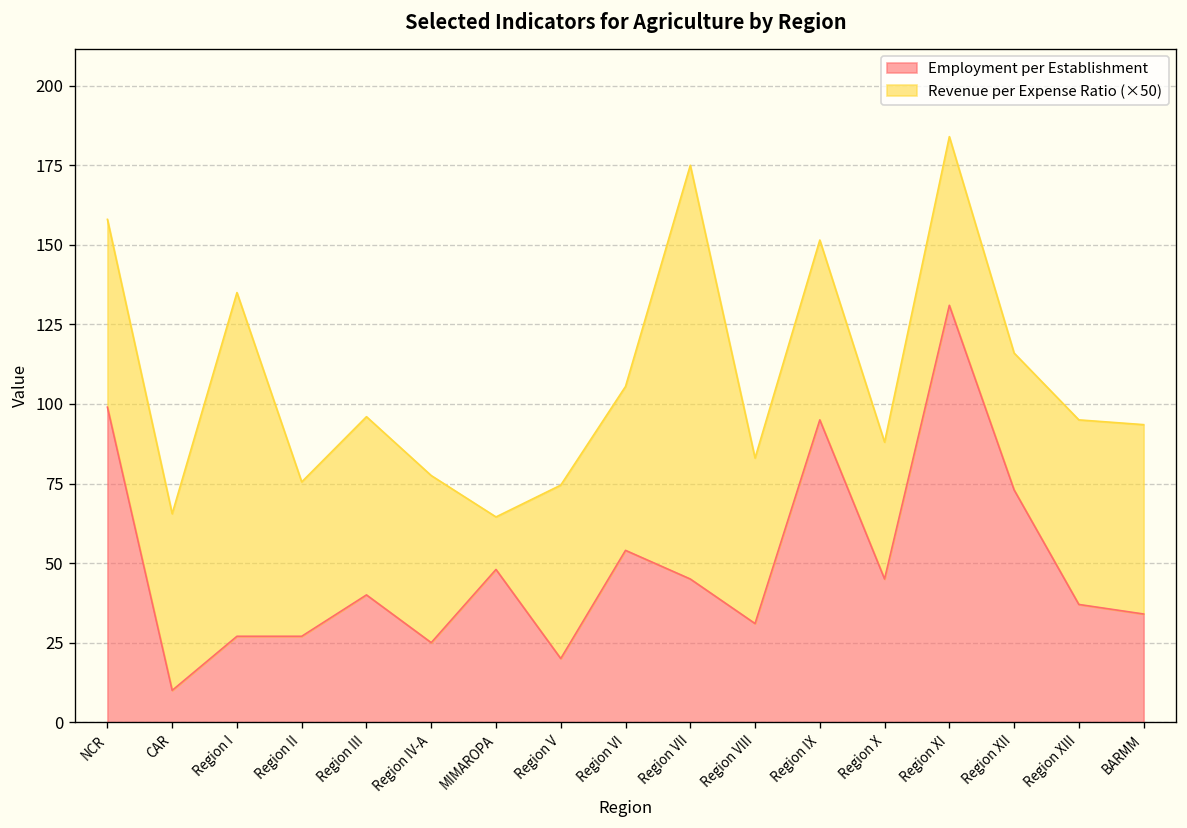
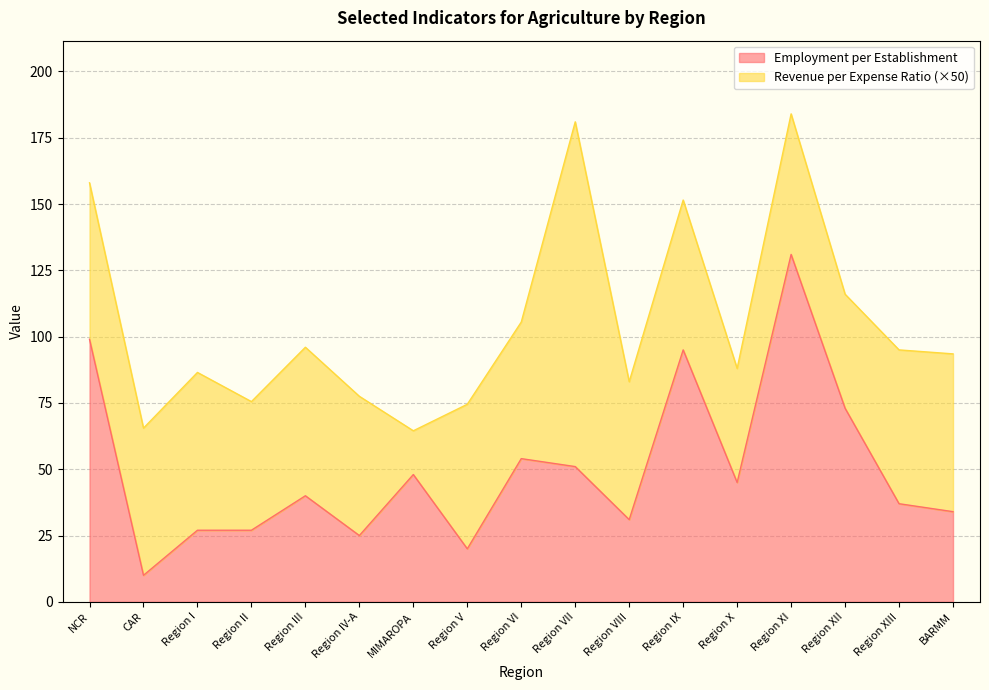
  {
    "Employment per Establishment": {
      "NCR": 99,
      "CAR": 10,
      "Region I": 27,
      "Region II": 27,
      "Region III": 40,
      "Region IV-A": 25,
      "MIMAROPA": 48,
      "Region V": 20,
      "Region VI": 54,
-     "Region VII": 45,
+     "Region VII": 51,
      "Region VIII": 31,
      "Region IX": 95,
      "Region X": 45,
      "Region XI": 131,
      "Region XII": 73,
      "Region XIII": 37,
      "BARMM": 34
    },
    "Revenue per Expense Ratio (×50)": {
      "NCR": 59,
      "CAR": 56,
-     "Region I": 108,
+     "Region I": 60,
      "Region II": 49,
      "Region III": 56,
      "Region IV-A": 53,
      "MIMAROPA": 17,
      "Region V": 55,
      "Region VI": 52,
      "Region VII": 130,
      "Region VIII": 52,
      "Region IX": 57,
      "Region X": 43,
      "Region XI": 53,
      "Region XII": 43,
      "Region XIII": 58,
      "BARMM": 60
    }
  }
